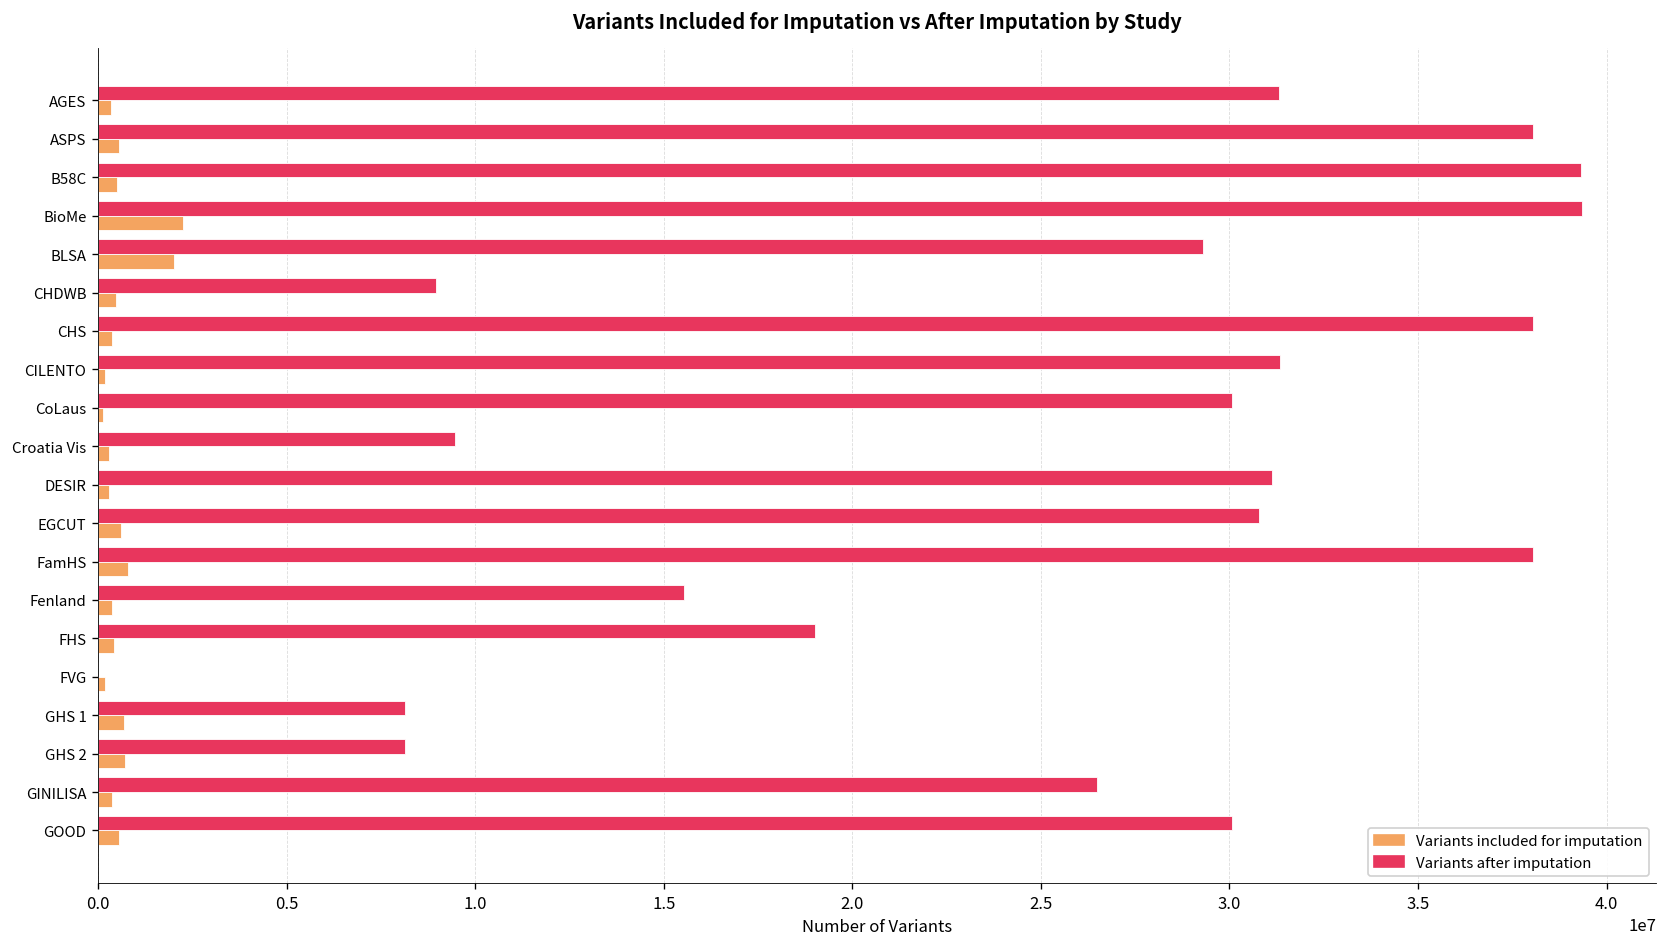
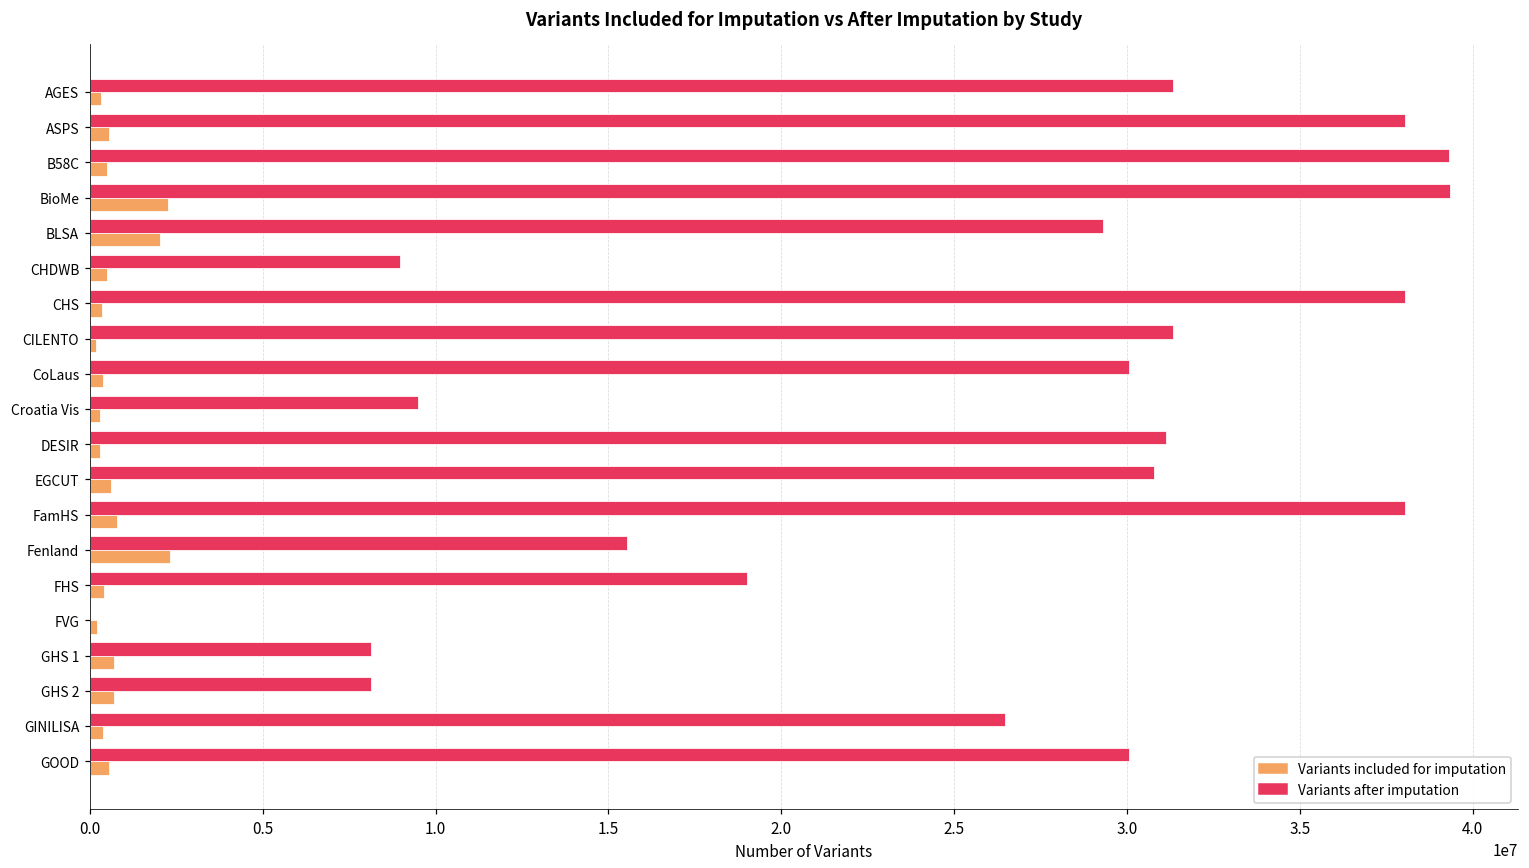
  {
    "Variants included for imputation": {
      "AGES": 300000,
      "ASPS": 600000,
      "B58C": 500000,
      "BioMe": 2300000,
      "BLSA": 2000000,
      "CHDWB": 500000,
      "CHS": 400000,
      "CILENTO": 200000,
-     "CoLaus": 100000,
+     "CoLaus": 400000,
      "Croatia Vis": 300000,
      "DESIR": 300000,
      "EGCUT": 600000,
      "FamHS": 800000,
-     "Fenland": 400000,
+     "Fenland": 2300000,
      "FHS": 400000,
      "FVG": 200000,
      "GHS 1": 700000,
      "GHS 2": 700000,
      "GINILISA": 400000,
      "GOOD": 600000
    },
    "Variants after imputation": {
      "AGES": 31300000,
      "ASPS": 38000000,
      "B58C": 39300000,
      "BioMe": 39300000,
      "BLSA": 29300000,
      "CHDWB": 9000000,
      "CHS": 38100000,
      "CILENTO": 31300000,
      "CoLaus": 30100000,
      "Croatia Vis": 9500000,
      "DESIR": 31100000,
      "EGCUT": 30800000,
      "FamHS": 38000000,
      "Fenland": 15500000,
      "FHS": 19000000,
      "FVG": 0,
      "GHS 1": 8100000,
      "GHS 2": 8100000,
      "GINILISA": 26500000,
      "GOOD": 30100000
    }
  }
